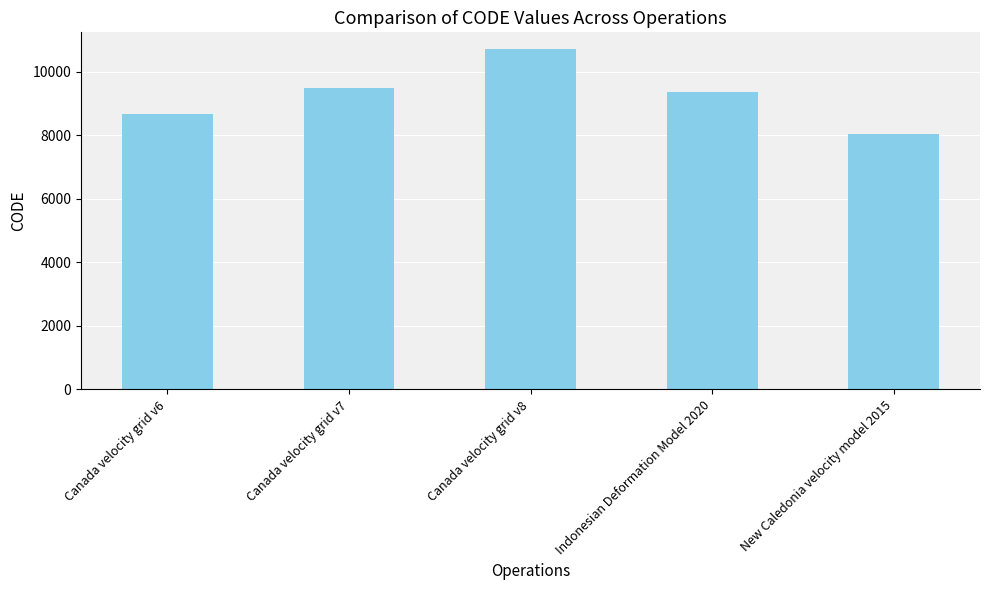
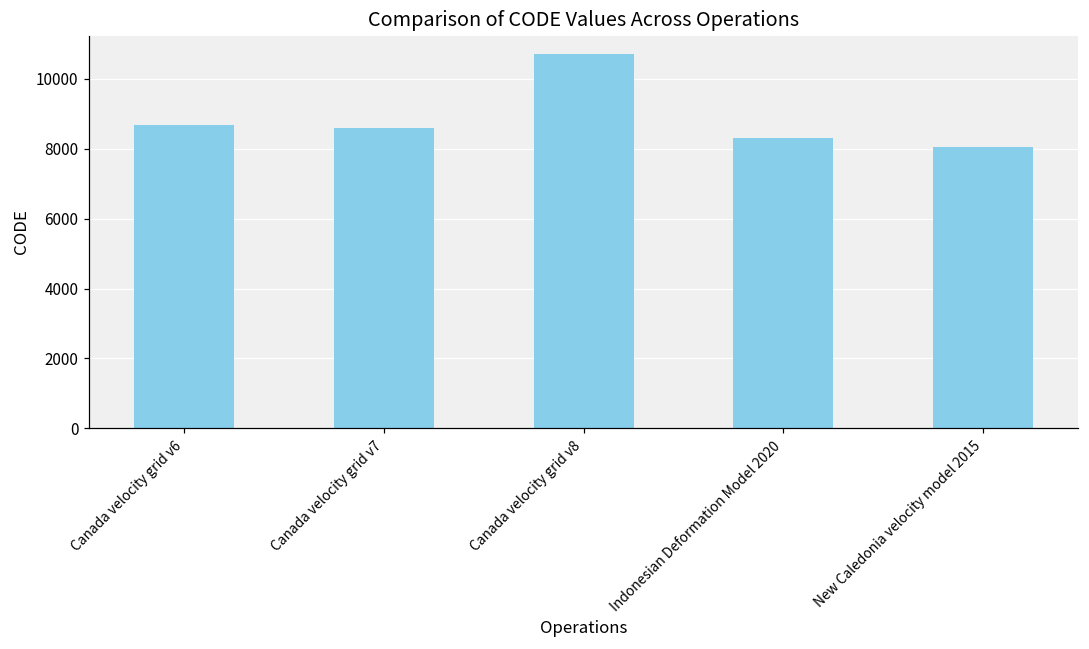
  {
    "Canada velocity grid v6": 8700,
-   "Canada velocity grid v7": 9500,
+   "Canada velocity grid v7": 8600,
    "Canada velocity grid v8": 10700,
-   "Indonesian Deformation Model 2020": 9400,
+   "Indonesian Deformation Model 2020": 8300,
    "New Caledonia velocity model 2015": 8100
  }
